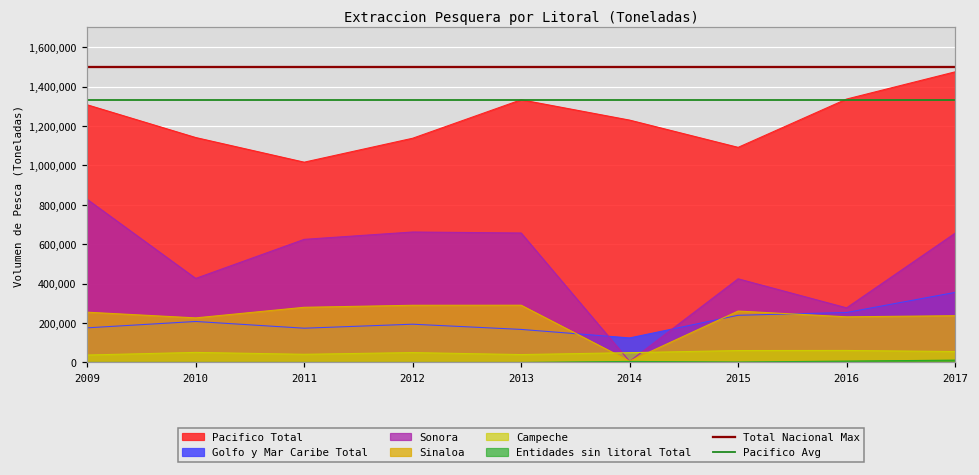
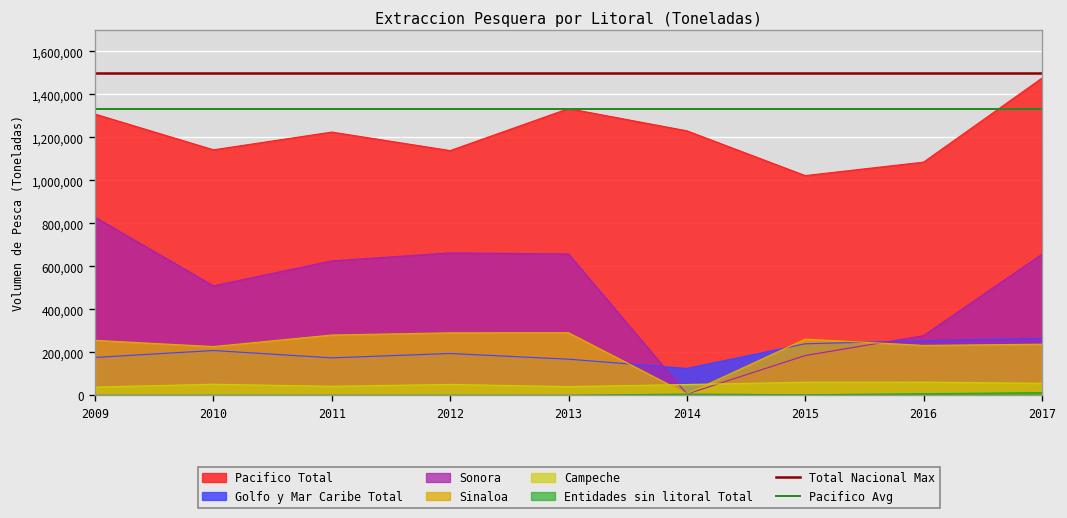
  {
    "Pacifico Total": {
      "2009": "1,310,000",
      "2010": "1,140,000",
-     "2011": "1,020,000",
+     "2011": "1,220,000",
      "2012": "1,140,000",
      "2013": "1,330,000",
      "2014": "1,230,000",
-     "2015": "1,090,000",
-     "2016": "1,340,000",
+     "2015": "1,020,000",
+     "2016": "1,080,000",
      "2017": "1,470,000"
    },
    "Golfo y Mar Caribe Total": {
      "2009": "180,000",
      "2010": "210,000",
      "2011": "170,000",
      "2012": "190,000",
      "2013": "170,000",
      "2014": "120,000",
      "2015": "240,000",
      "2016": "250,000",
-     "2017": "360,000"
+     "2017": "260,000"
    },
    "Sonora": {
      "2009": "830,000",
-     "2010": "430,000",
+     "2010": "510,000",
      "2011": "620,000",
      "2012": "660,000",
      "2013": "660,000",
-     "2015": "420,000",
+     "2015": "180,000",
      "2016": "280,000",
      "2017": "660,000"
    },
    "Entidades sin litoral Total": {
      "2009": "0",
      "2010": "0",
      "2011": "0",
      "2012": "0",
      "2013": "0",
      "2015": "0",
      "2016": "10,000",
      "2017": "10,000"
    }
  }
